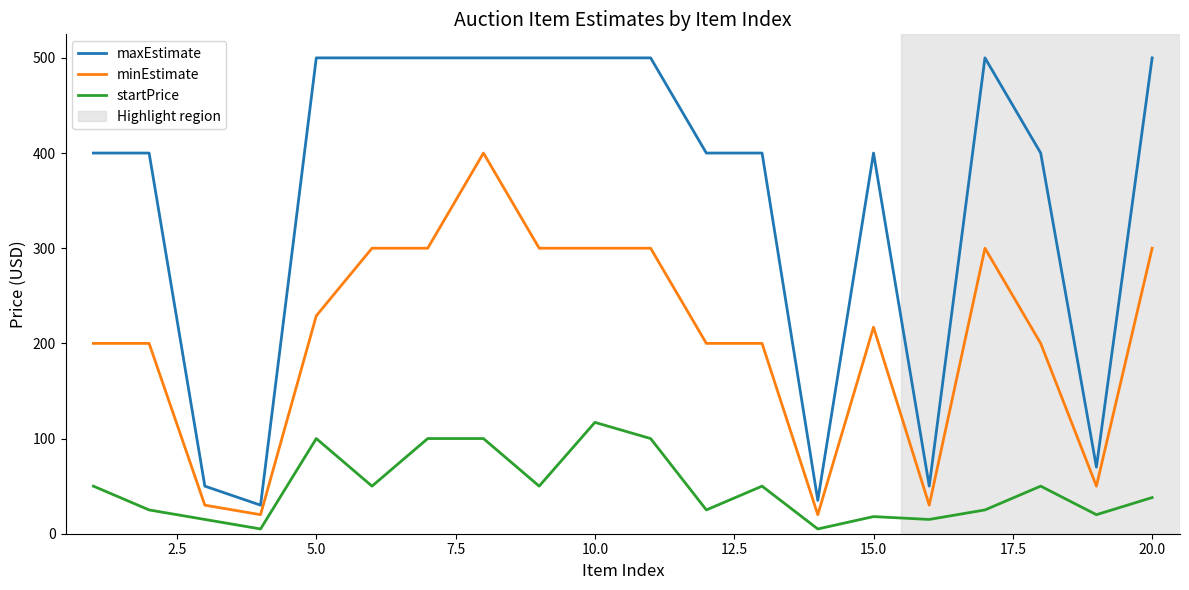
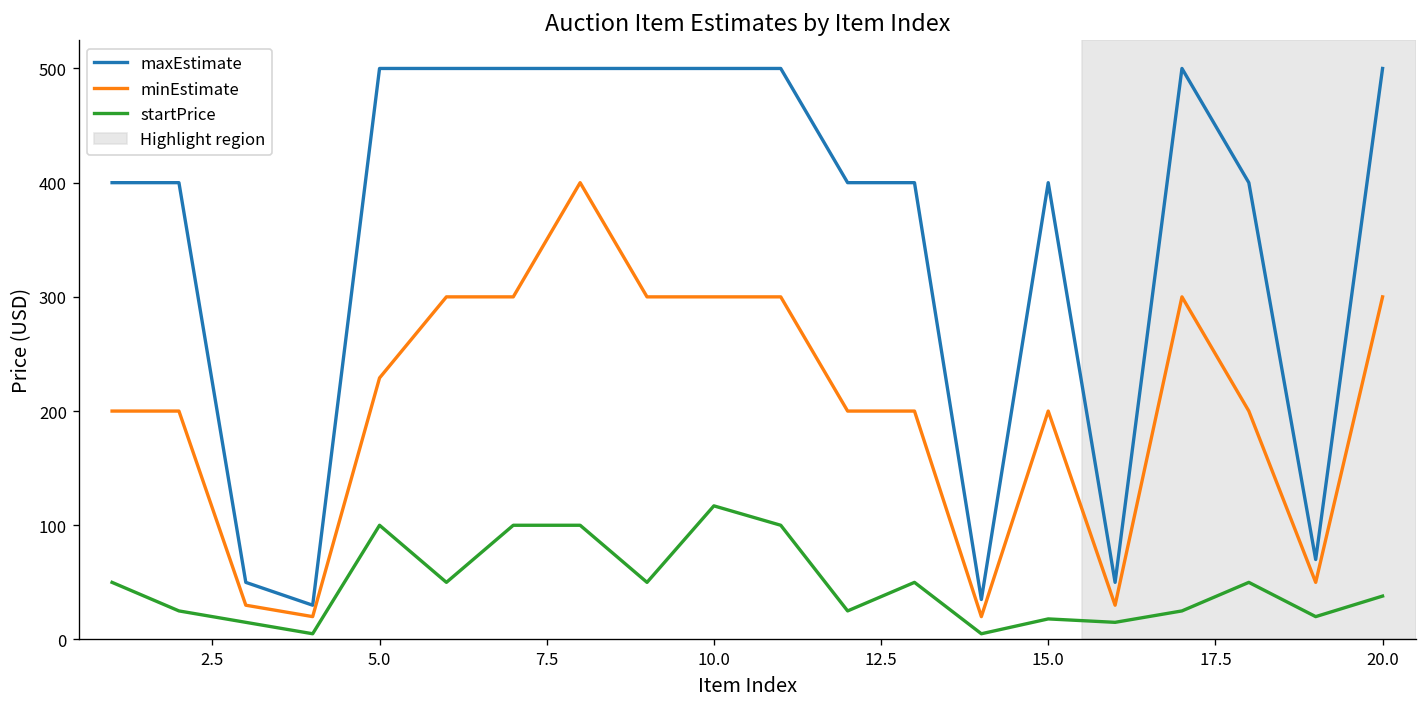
  {
    "maxEstimate": {
      "5.0": 500,
      "10.0": 500,
      "15.0": 400,
      "20.0": 500
    },
    "minEstimate": {
      "5.0": 230,
      "10.0": 300,
-     "15.0": 220,
+     "15.0": 200,
      "20.0": 300
    },
    "startPrice": {
      "5.0": 100,
      "10.0": 120,
      "15.0": 20,
      "20.0": 40
    }
  }
